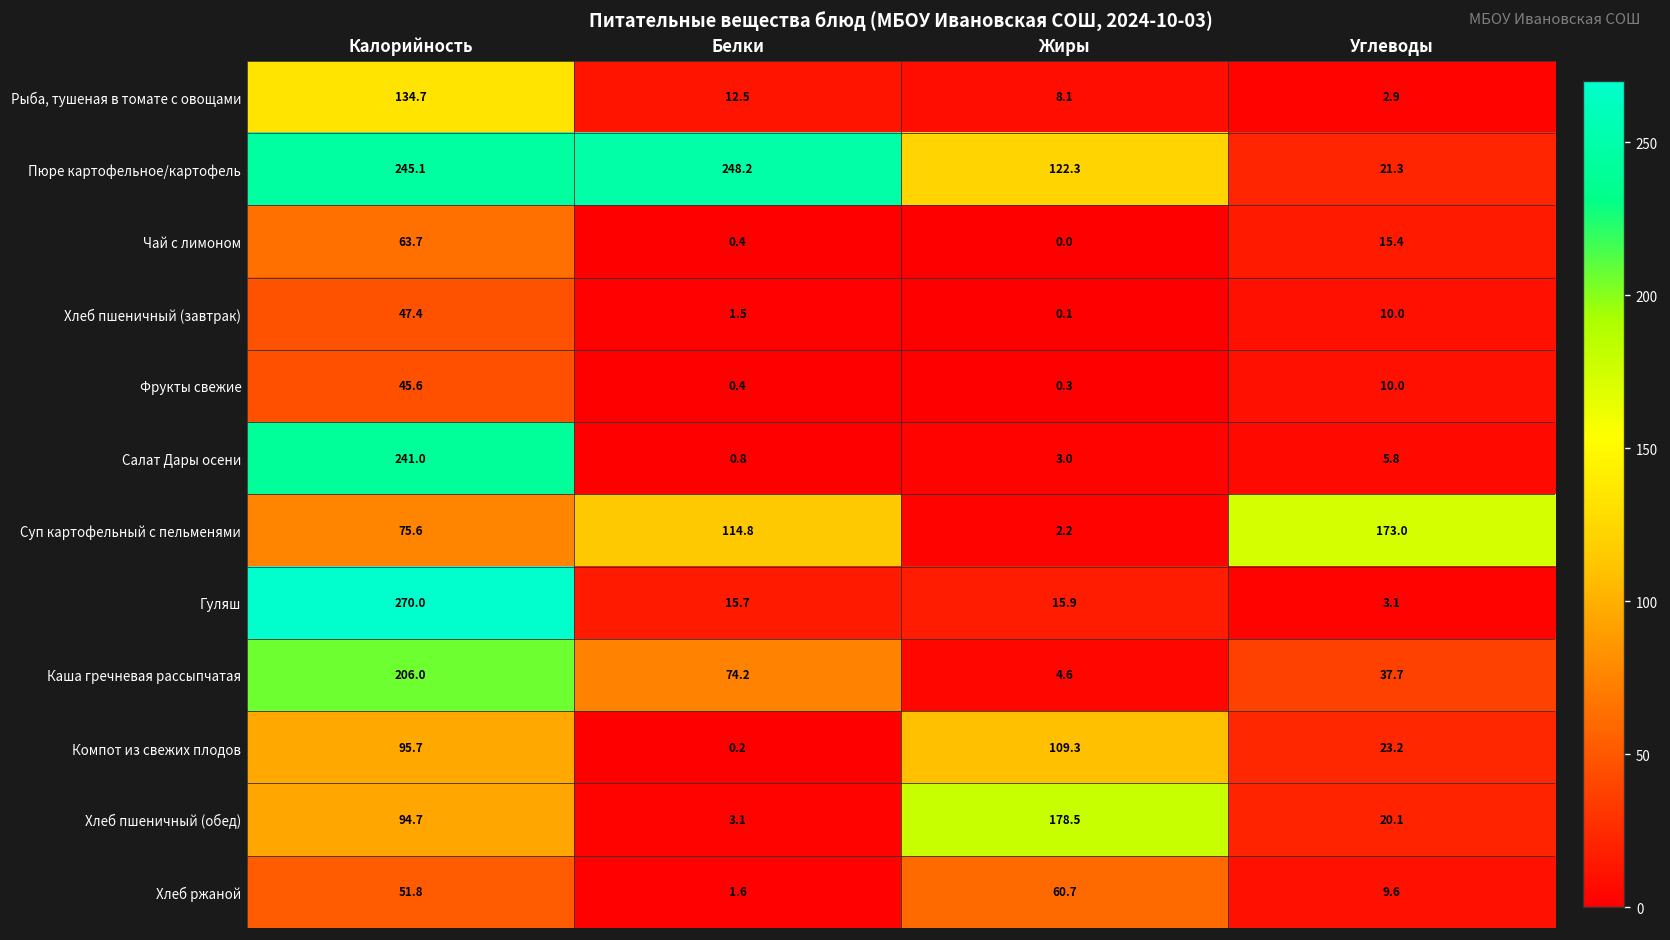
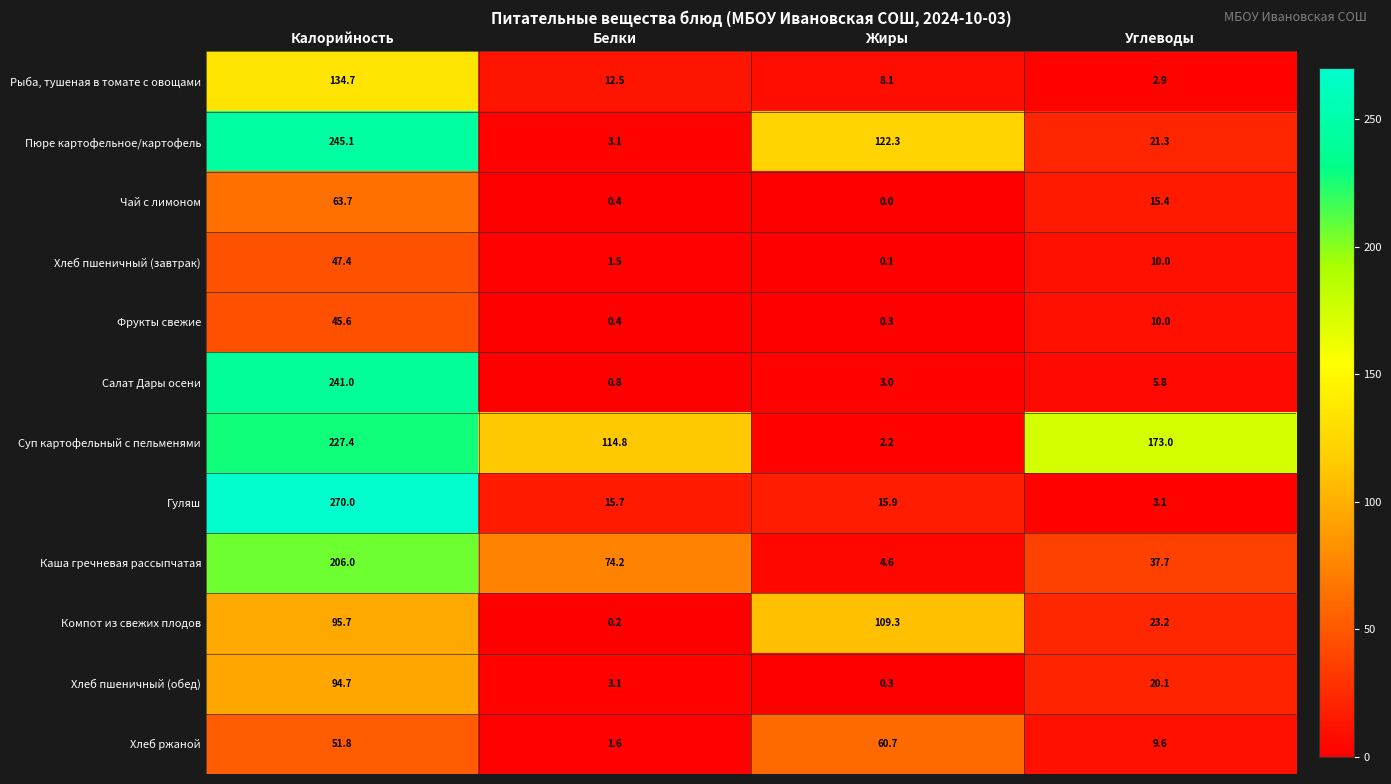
  {
    "Рыба, тушеная в томате с овощами": {
      "Калорийность": 134.7,
      "Белки": 12.5,
      "Жиры": 8.1,
      "Углеводы": 2.9
    },
    "Пюре картофельное/картофель": {
      "Калорийность": 245.1,
-     "Белки": 248.2,
+     "Белки": 3.1,
      "Жиры": 122.3,
      "Углеводы": 21.3
    },
    "Чай с лимоном": {
      "Калорийность": 63.7,
      "Белки": 0.4,
      "Жиры": 0.0,
      "Углеводы": 15.4
    },
    "Хлеб пшеничный (завтрак)": {
      "Калорийность": 47.4,
      "Белки": 1.5,
      "Жиры": 0.1,
      "Углеводы": 10.0
    },
    "Фрукты свежие": {
      "Калорийность": 45.6,
      "Белки": 0.4,
      "Жиры": 0.3,
      "Углеводы": 10.0
    },
    "Салат Дары осени": {
      "Калорийность": 241.0,
      "Белки": 0.8,
      "Жиры": 3.0,
      "Углеводы": 5.8
    },
    "Суп картофельный с пельменями": {
-     "Калорийность": 75.6,
+     "Калорийность": 227.4,
      "Белки": 114.8,
      "Жиры": 2.2,
      "Углеводы": 173.0
    },
    "Гуляш": {
      "Калорийность": 270.0,
      "Белки": 15.7,
      "Жиры": 15.9,
      "Углеводы": 3.1
    },
    "Каша гречневая рассыпчатая": {
      "Калорийность": 206.0,
      "Белки": 74.2,
      "Жиры": 4.6,
      "Углеводы": 37.7
    },
    "Компот из свежих плодов": {
      "Калорийность": 95.7,
      "Белки": 0.2,
      "Жиры": 109.3,
      "Углеводы": 23.2
    },
    "Хлеб пшеничный (обед)": {
      "Калорийность": 94.7,
      "Белки": 3.1,
-     "Жиры": 178.5,
+     "Жиры": 0.3,
      "Углеводы": 20.1
    },
    "Хлеб ржаной": {
      "Калорийность": 51.8,
      "Белки": 1.6,
      "Жиры": 60.7,
      "Углеводы": 9.6
    }
  }
